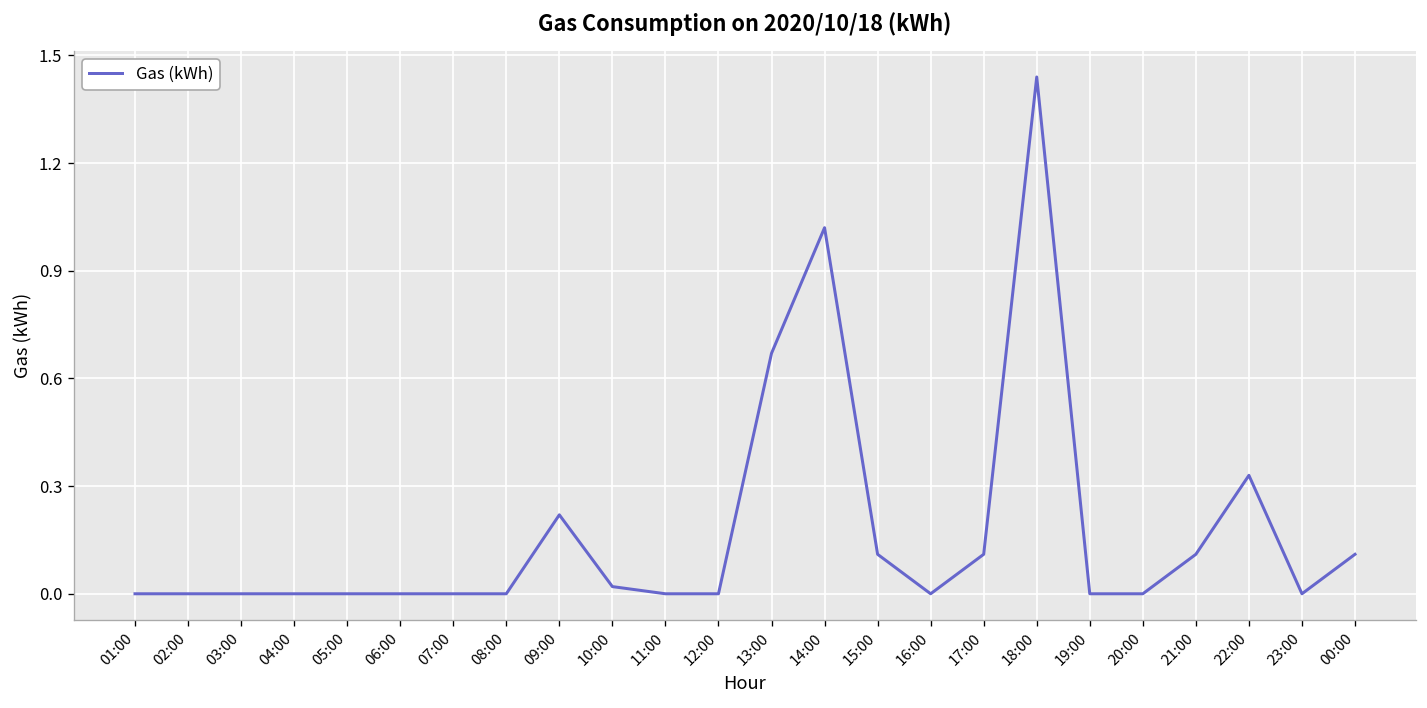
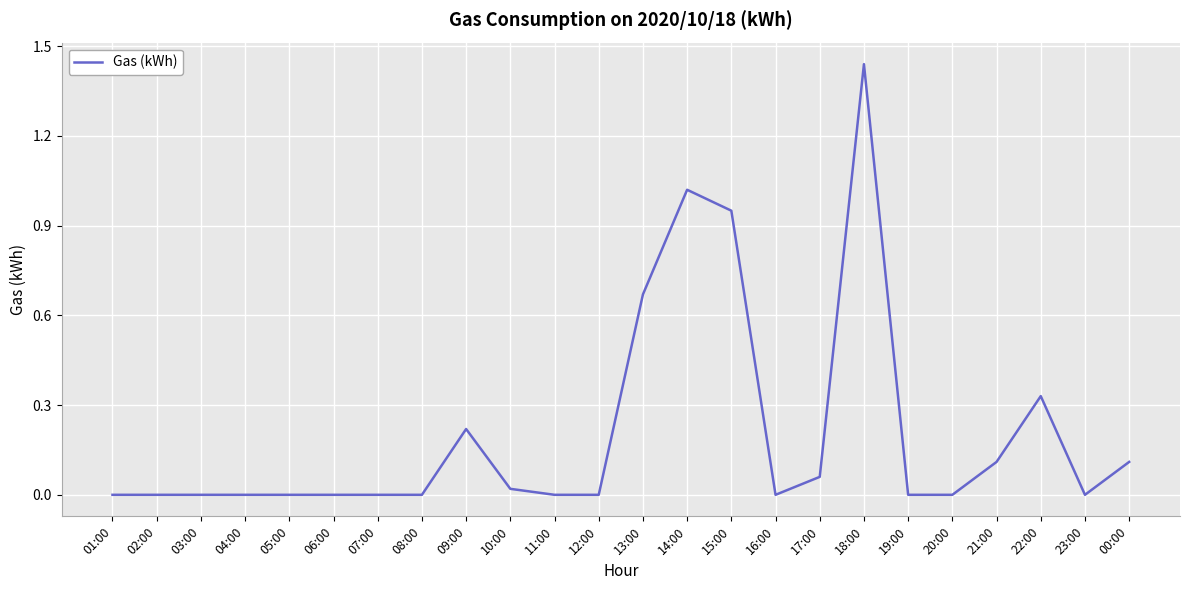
  {
    "01:00": 0.00,
    "02:00": 0.00,
    "03:00": 0.00,
    "04:00": 0.00,
    "05:00": 0.00,
    "06:00": 0.00,
    "07:00": 0.00,
    "08:00": 0.00,
    "09:00": 0.22,
    "10:00": 0.02,
    "11:00": 0.00,
    "12:00": 0.00,
    "13:00": 0.67,
    "14:00": 1.02,
-   "15:00": 0.11,
+   "15:00": 0.95,
    "16:00": 0.00,
-   "17:00": 0.11,
+   "17:00": 0.06,
    "18:00": 1.44,
    "19:00": 0.00,
    "20:00": 0.00,
    "21:00": 0.11,
    "22:00": 0.33,
    "23:00": 0.00,
    "00:00": 0.11
  }
